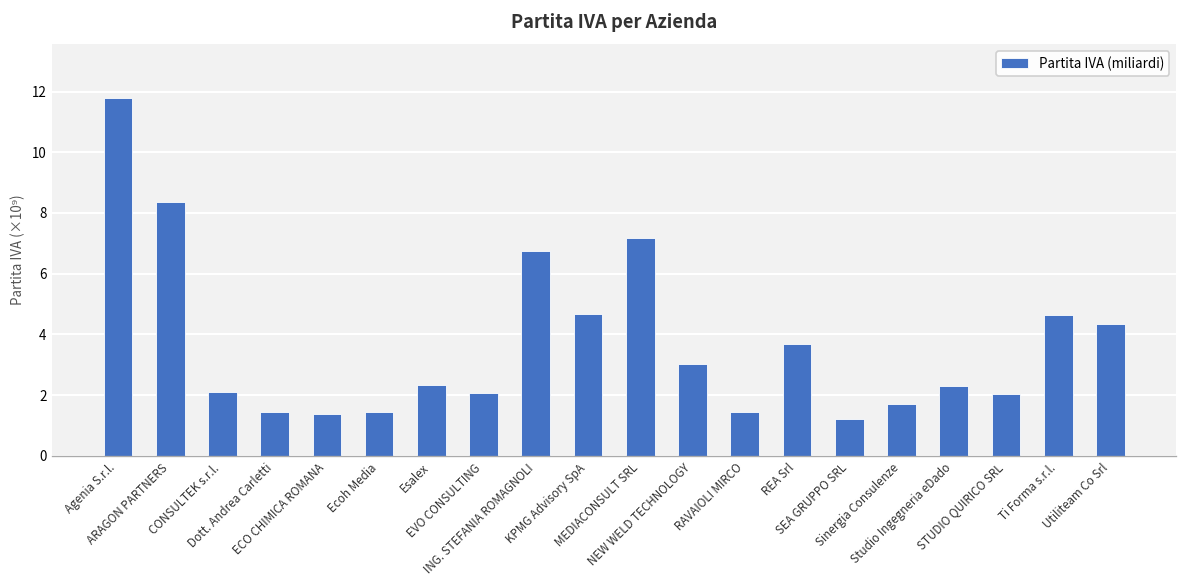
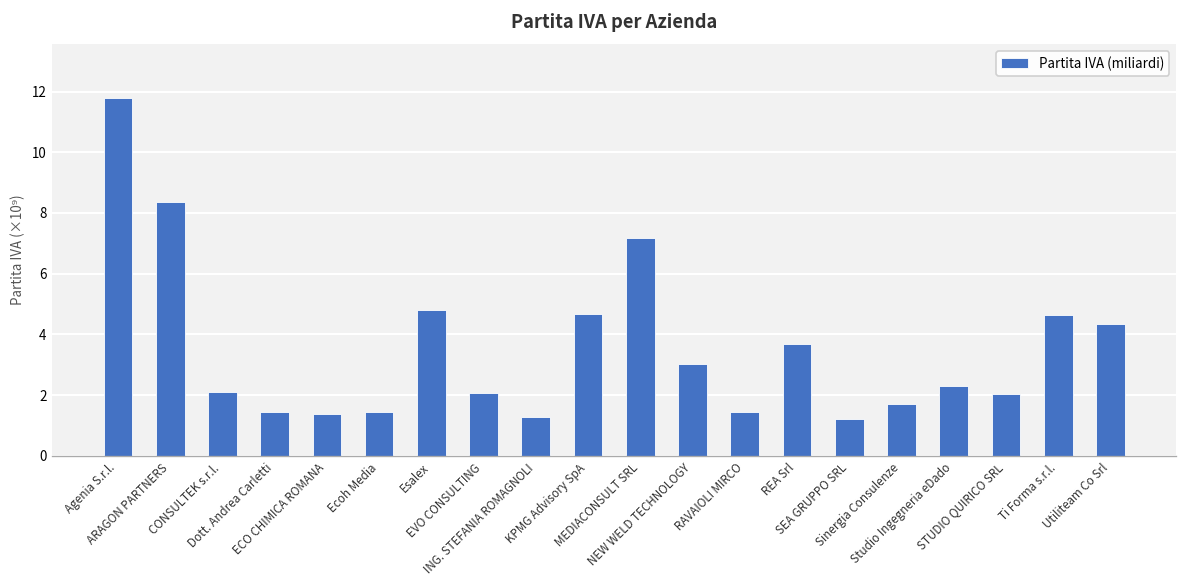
  {
    "Agenia S.r.l.": 11.8,
    "ARAGON PARTNERS": 8.3,
    "CONSULTEK s.r.l.": 2.1,
    "Dott. Andrea Carletti": 1.4,
    "ECO CHIMICA ROMANA": 1.4,
    "Ecoh Media": 1.4,
-   "Esalex": 2.3,
+   "Esalex": 4.8,
    "EVO CONSULTING": 2.1,
-   "ING. STEFANIA ROMAGNOLI": 6.8,
+   "ING. STEFANIA ROMAGNOLI": 1.3,
    "KPMG Advisory SpA": 4.7,
    "MEDIACONSULT SRL": 7.2,
    "NEW WELD TECHNOLOGY": 3.0,
    "RAVAIOLI MIRCO": 1.4,
    "REA Srl": 3.7,
    "SEA GRUPPO SRL": 1.2,
    "Sinergia Consulenze": 1.7,
    "Studio Ingegneria eDado": 2.3,
    "STUDIO QUIRICO SRL": 2.0,
    "Ti Forma s.r.l.": 4.6,
    "Utiliteam Co Srl": 4.3
  }
